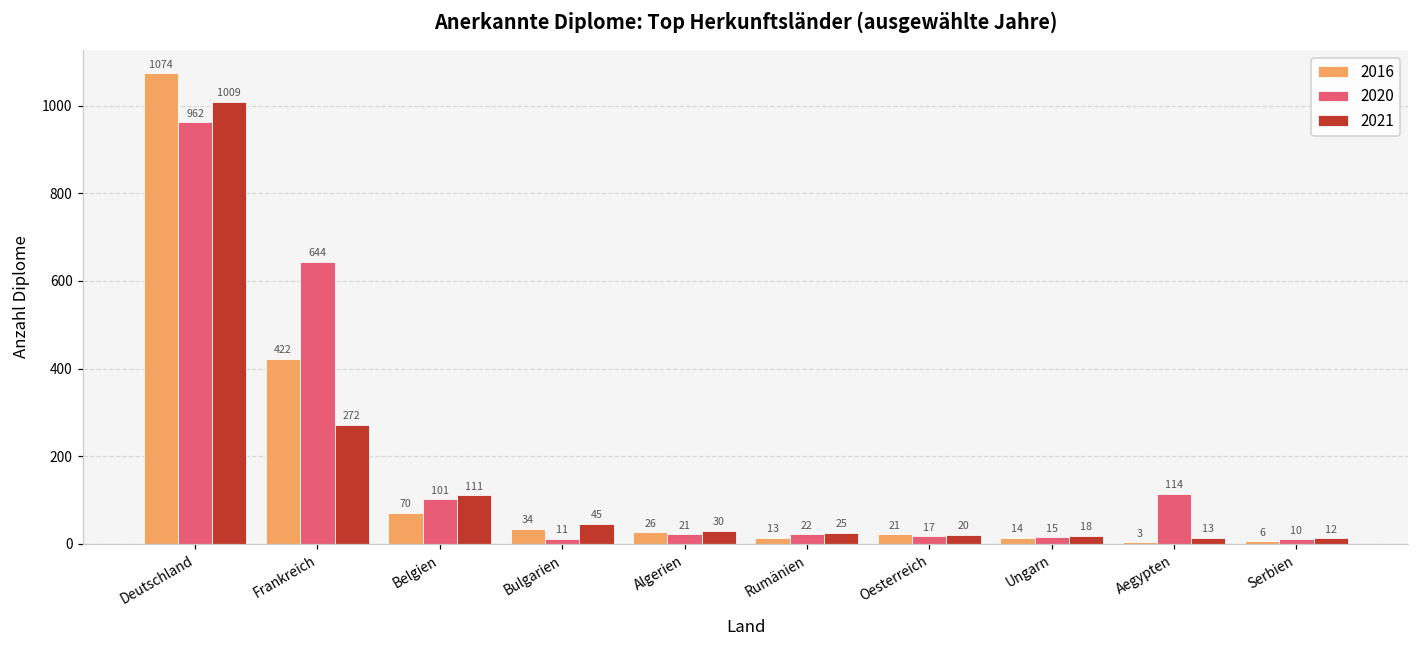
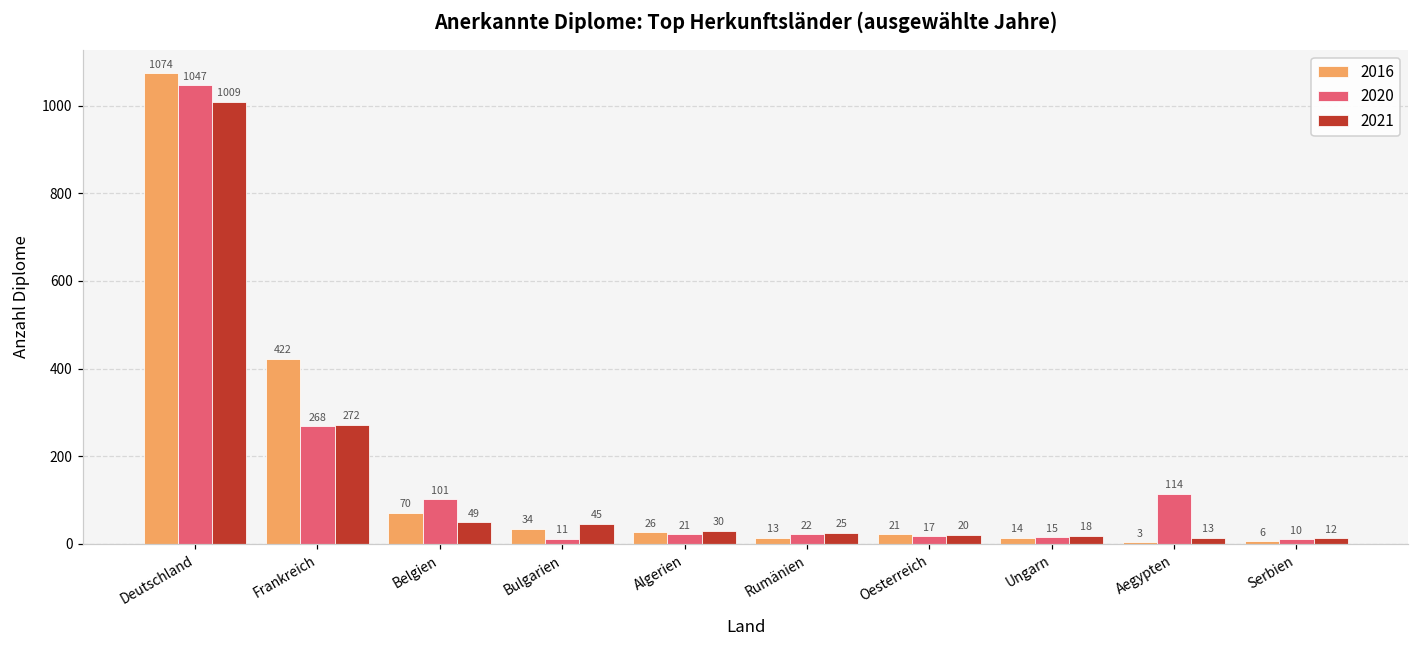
  {
    "2016": {
      "Deutschland": 1074,
      "Frankreich": 422,
      "Belgien": 70,
      "Bulgarien": 34,
      "Algerien": 26,
      "Rumänien": 13,
      "Oesterreich": 21,
      "Ungarn": 14,
      "Aegypten": 3,
      "Serbien": 6
    },
    "2020": {
-     "Deutschland": 962,
-     "Frankreich": 644,
+     "Deutschland": 1047,
+     "Frankreich": 268,
      "Belgien": 101,
      "Bulgarien": 11,
      "Algerien": 21,
      "Rumänien": 22,
      "Oesterreich": 17,
      "Ungarn": 15,
      "Aegypten": 114,
      "Serbien": 10
    },
    "2021": {
      "Deutschland": 1009,
      "Frankreich": 272,
-     "Belgien": 111,
+     "Belgien": 49,
      "Bulgarien": 45,
      "Algerien": 30,
      "Rumänien": 25,
      "Oesterreich": 20,
      "Ungarn": 18,
      "Aegypten": 13,
      "Serbien": 12
    }
  }
